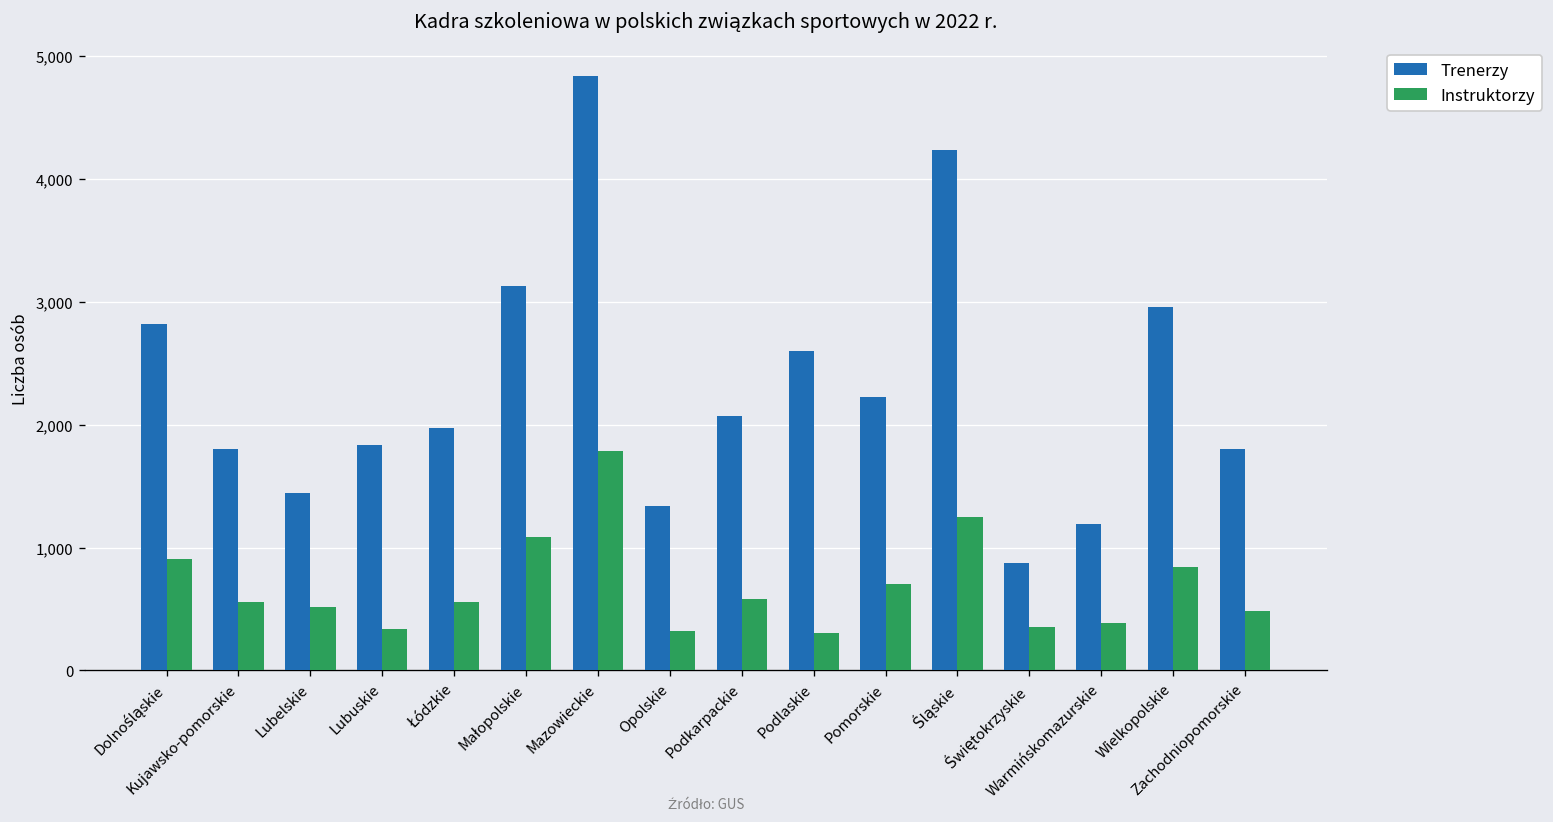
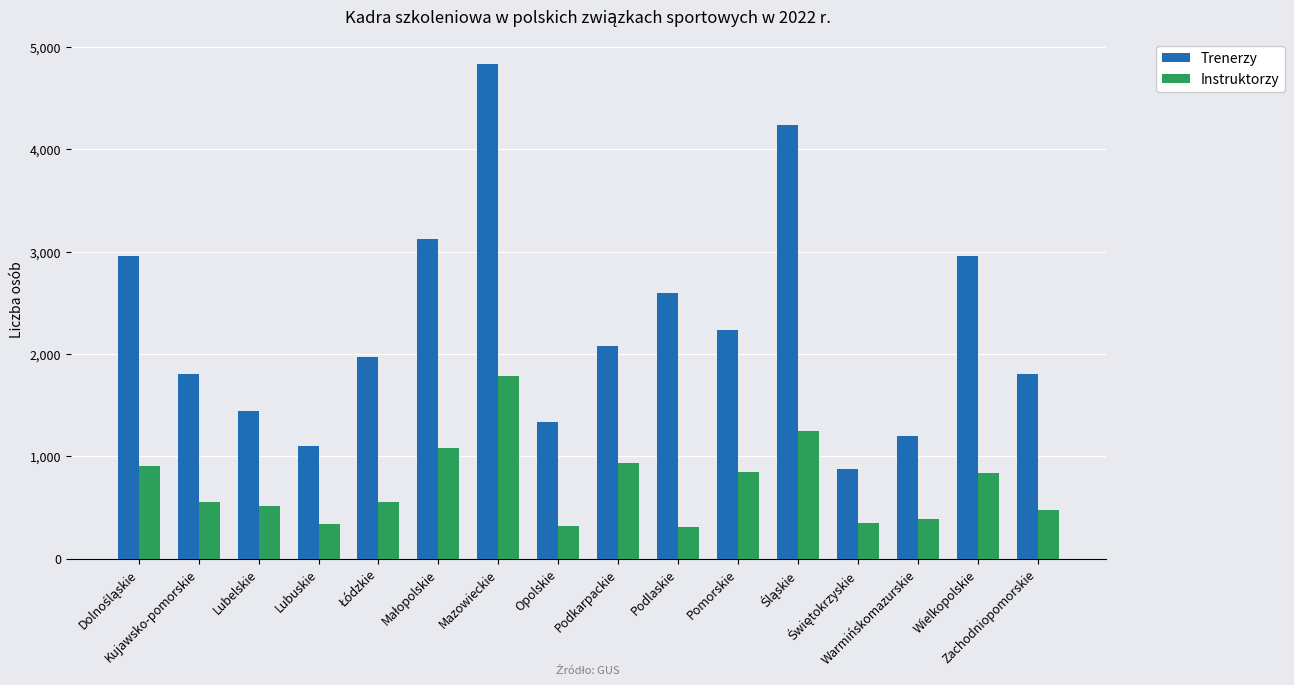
  {
    "Trenerzy": {
-     "Dolnośląskie": "2,820",
+     "Dolnośląskie": "2,960",
      "Kujawsko-pomorskie": "1,800",
      "Lubelskie": "1,450",
-     "Lubuskie": "1,830",
+     "Lubuskie": "1,100",
      "Łódzkie": "1,970",
      "Małopolskie": "3,130",
      "Mazowieckie": "4,840",
      "Opolskie": "1,340",
      "Podkarpackie": "2,070",
      "Podlaskie": "2,600",
      "Pomorskie": "2,230",
      "Śląskie": "4,240",
      "Świętokrzyskie": "880",
      "Warmińskomazurskie": "1,200",
      "Wielkopolskie": "2,960",
      "Zachodniopomorskie": "1,800"
    },
    "Instruktorzy": {
      "Dolnośląskie": "910",
      "Kujawsko-pomorskie": "560",
      "Lubelskie": "520",
      "Lubuskie": "340",
      "Łódzkie": "560",
      "Małopolskie": "1,080",
      "Mazowieckie": "1,780",
      "Opolskie": "320",
-     "Podkarpackie": "580",
+     "Podkarpackie": "930",
      "Podlaskie": "310",
-     "Pomorskie": "710",
+     "Pomorskie": "850",
      "Śląskie": "1,250",
      "Świętokrzyskie": "350",
      "Warmińskomazurskie": "380",
      "Wielkopolskie": "840",
      "Zachodniopomorskie": "480"
    }
  }
